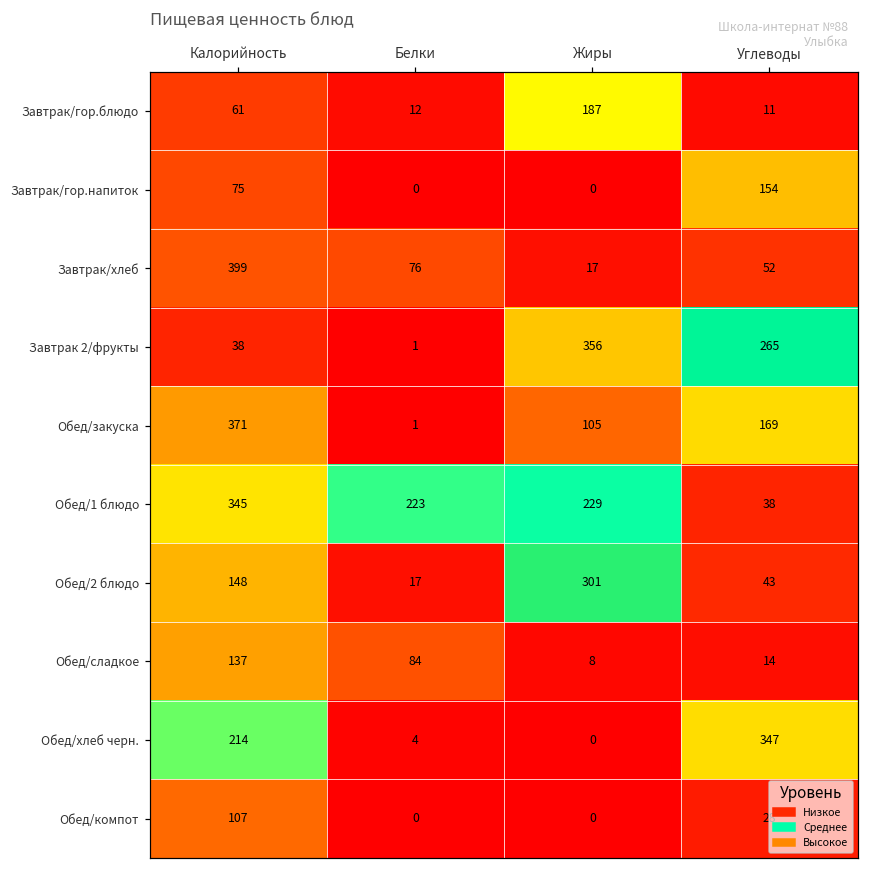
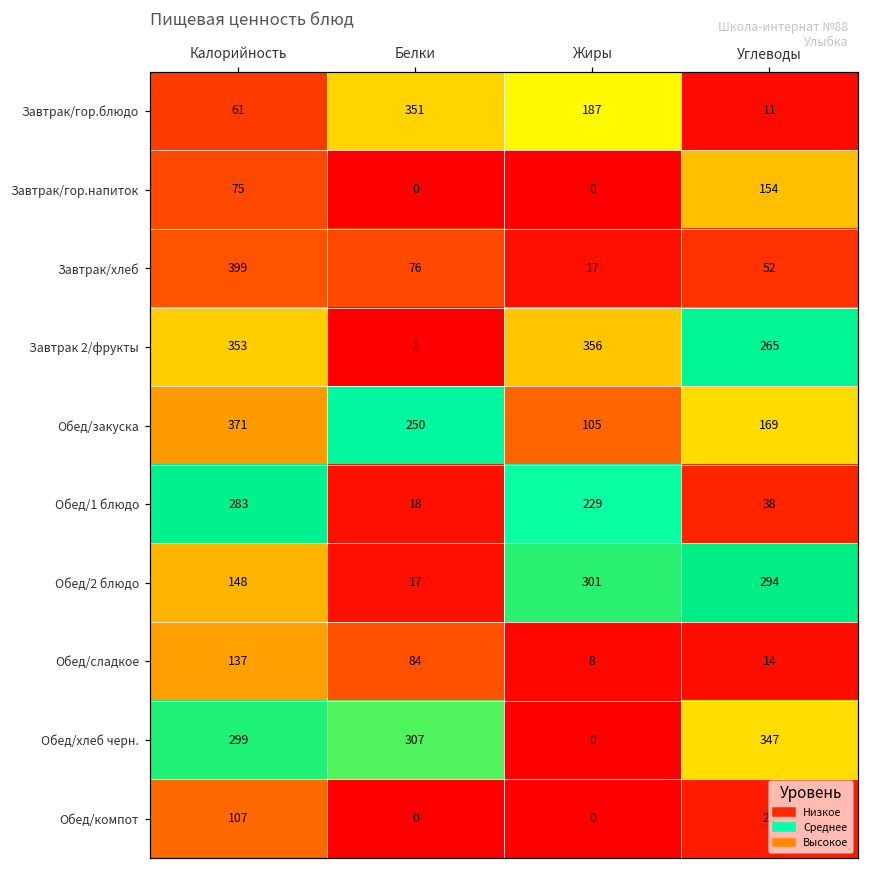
  {
    "Завтрак/гор.блюдо": {
      "Калорийность": 61,
-     "Белки": 12,
+     "Белки": 351,
      "Жиры": 187,
      "Углеводы": 11
    },
    "Завтрак/гор.напиток": {
      "Калорийность": 75,
      "Белки": 0,
      "Жиры": 0,
      "Углеводы": 154
    },
    "Завтрак/хлеб": {
      "Калорийность": 399,
      "Белки": 76,
      "Жиры": 17,
      "Углеводы": 52
    },
    "Завтрак 2/фрукты": {
-     "Калорийность": 38,
+     "Калорийность": 353,
      "Белки": 1,
      "Жиры": 356,
      "Углеводы": 265
    },
    "Обед/закуска": {
      "Калорийность": 371,
-     "Белки": 1,
+     "Белки": 250,
      "Жиры": 105,
      "Углеводы": 169
    },
    "Обед/1 блюдо": {
-     "Калорийность": 345,
-     "Белки": 223,
+     "Калорийность": 283,
+     "Белки": 18,
      "Жиры": 229,
      "Углеводы": 38
    },
    "Обед/2 блюдо": {
      "Калорийность": 148,
      "Белки": 17,
      "Жиры": 301,
-     "Углеводы": 43
+     "Углеводы": 294
    },
    "Обед/сладкое": {
      "Калорийность": 137,
      "Белки": 84,
      "Жиры": 8,
      "Углеводы": 14
    },
    "Обед/хлеб черн.": {
-     "Калорийность": 214,
-     "Белки": 4,
+     "Калорийность": 299,
+     "Белки": 307,
      "Жиры": 0,
      "Углеводы": 347
    },
    "Обед/компот": {
      "Калорийность": 107,
      "Белки": 0,
      "Жиры": 0
    }
  }
